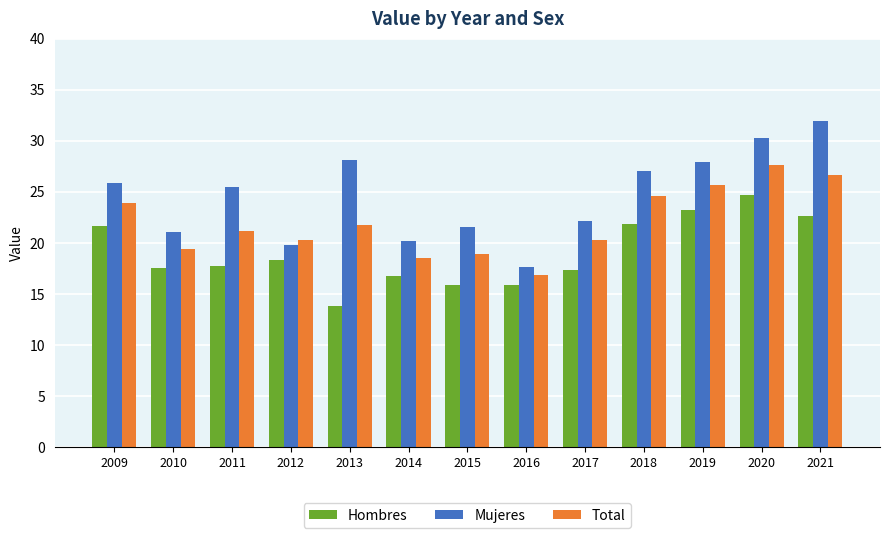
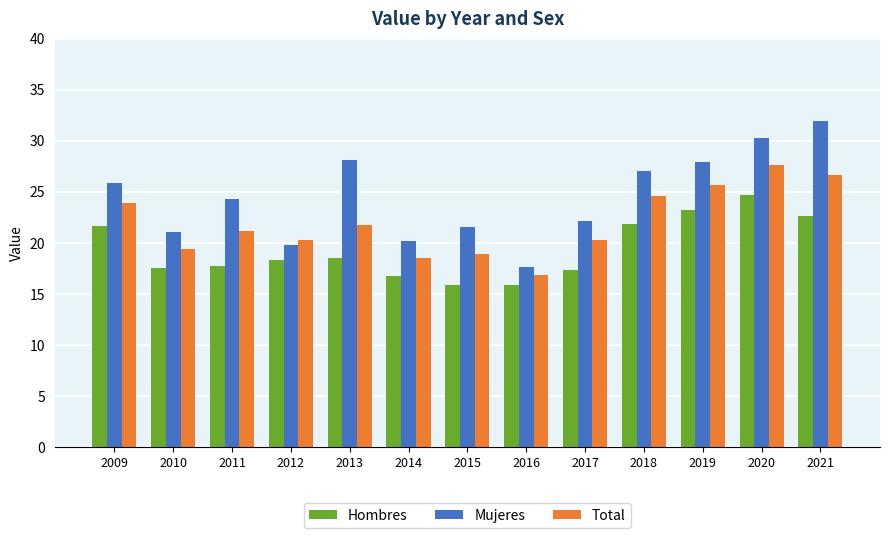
  {
    "Hombres": {
      "2009": 21.7,
      "2010": 17.6,
      "2011": 17.7,
      "2012": 18.3,
-     "2013": 13.8,
+     "2013": 18.5,
      "2014": 16.8,
      "2015": 15.9,
      "2016": 15.9,
      "2017": 17.3,
      "2018": 21.9,
      "2019": 23.2,
      "2020": 24.7,
      "2021": 22.7
    },
    "Mujeres": {
      "2009": 25.9,
      "2010": 21.0,
-     "2011": 25.5,
+     "2011": 24.3,
      "2012": 19.8,
      "2013": 28.1,
      "2014": 20.2,
      "2015": 21.6,
      "2016": 17.6,
      "2017": 22.1,
      "2018": 27.1,
      "2019": 27.9,
      "2020": 30.2,
      "2021": 32.0
    },
    "Total": {
      "2009": 23.9,
      "2010": 19.4,
      "2011": 21.1,
      "2012": 20.3,
      "2013": 21.8,
      "2014": 18.5,
      "2015": 18.9,
      "2016": 16.8,
      "2017": 20.2,
      "2018": 24.6,
      "2019": 25.7,
      "2020": 27.6,
      "2021": 26.6
    }
  }
